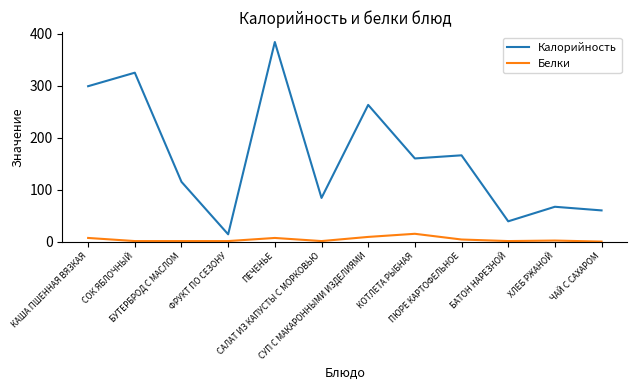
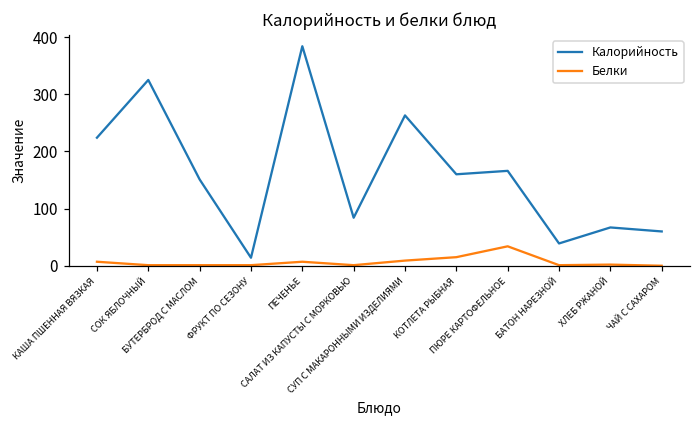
  {
    "Калорийность": {
-     "КАША ПШЕННАЯ ВЯЗКАЯ": 300,
+     "КАША ПШЕННАЯ ВЯЗКАЯ": 220,
      "СОК ЯБЛОЧНЫЙ": 330,
-     "БУТЕРБРОД С МАСЛОМ": 120,
+     "БУТЕРБРОД С МАСЛОМ": 150,
      "ФРУКТ ПО СЕЗОНУ": 10,
      "ПЕЧЕНЬЕ": 380,
      "САЛАТ ИЗ КАПУСТЫ С МОРКОВЬЮ": 80,
      "СУП С МАКАРОННЫМИ ИЗДЕЛИЯМИ": 260,
      "КОТЛЕТА РЫБНАЯ": 160,
      "ПЮРЕ КАРТОФЕЛЬНОЕ": 170,
      "БАТОН НАРЕЗНОЙ": 40,
      "ХЛЕБ РЖАНОЙ": 70,
      "ЧАЙ С САХАРОМ": 60
    },
    "Белки": {
      "КАША ПШЕННАЯ ВЯЗКАЯ": 10,
      "СОК ЯБЛОЧНЫЙ": 0,
      "БУТЕРБРОД С МАСЛОМ": 0,
      "ФРУКТ ПО СЕЗОНУ": 0,
      "ПЕЧЕНЬЕ": 10,
      "САЛАТ ИЗ КАПУСТЫ С МОРКОВЬЮ": 0,
      "СУП С МАКАРОННЫМИ ИЗДЕЛИЯМИ": 10,
      "КОТЛЕТА РЫБНАЯ": 20,
-     "ПЮРЕ КАРТОФЕЛЬНОЕ": 0,
+     "ПЮРЕ КАРТОФЕЛЬНОЕ": 30,
      "БАТОН НАРЕЗНОЙ": 0,
      "ХЛЕБ РЖАНОЙ": 0,
      "ЧАЙ С САХАРОМ": 0
    }
  }
